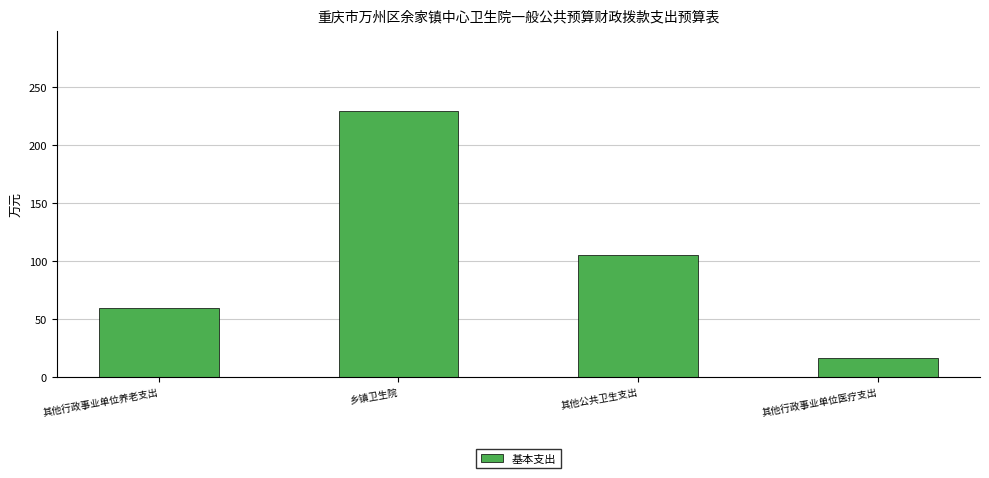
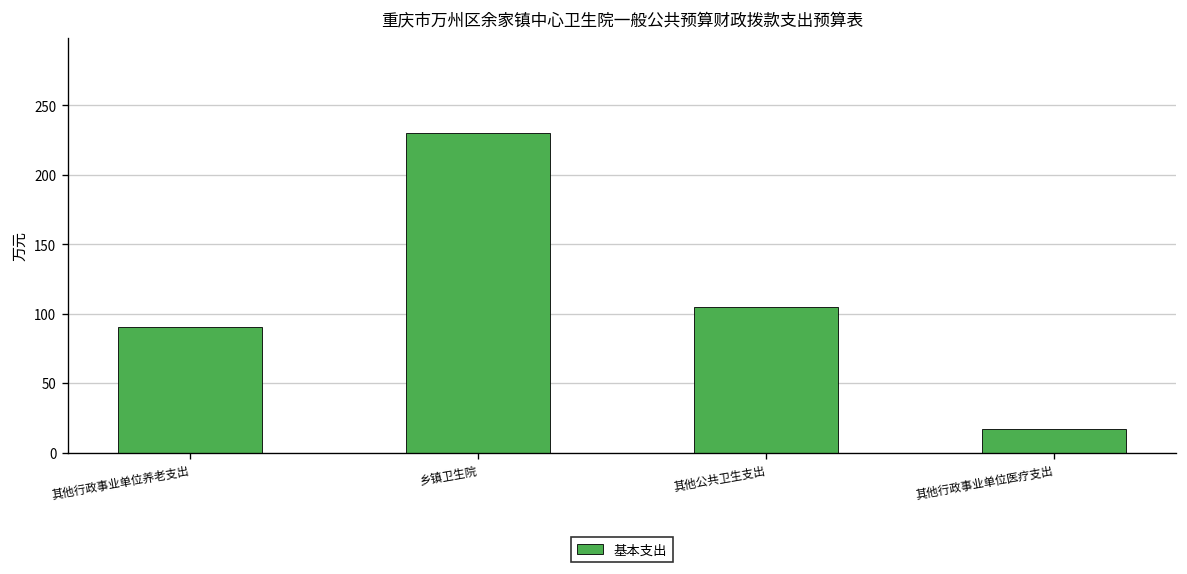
  {
-   "其他行政事业单位养老支出": 59,
+   "其他行政事业单位养老支出": 90,
    "乡镇卫生院": 230,
    "其他公共卫生支出": 105,
    "其他行政事业单位医疗支出": 17
  }
